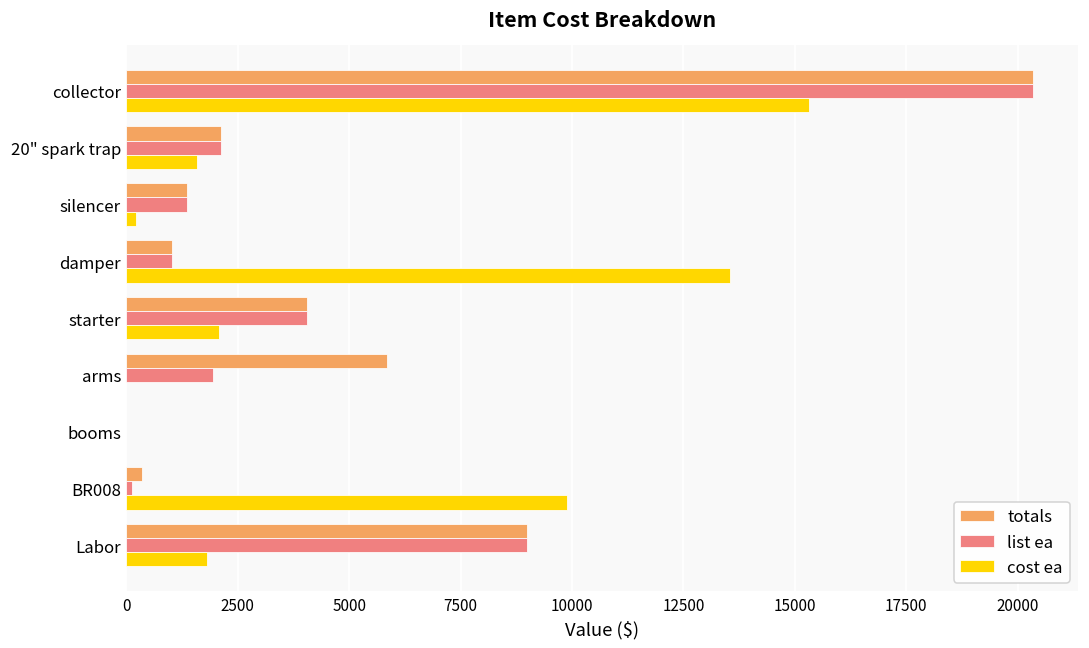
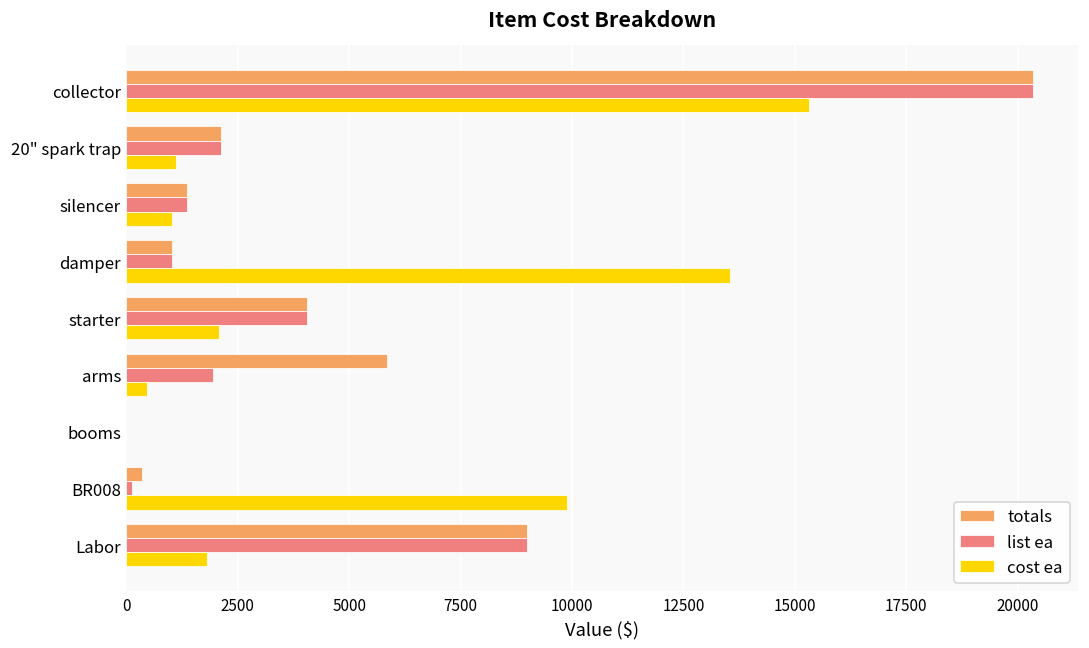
  {
    "cost ea": {
      "collector": 15300,
-     "20\" spark trap": 1600,
-     "silencer": 200,
+     "20\" spark trap": 1100,
+     "silencer": 1000,
      "damper": 13600,
      "starter": 2100,
-     "arms": 0,
+     "arms": 500,
      "booms": 0,
      "BR008": 9900,
      "Labor": 1800
    }
  }
